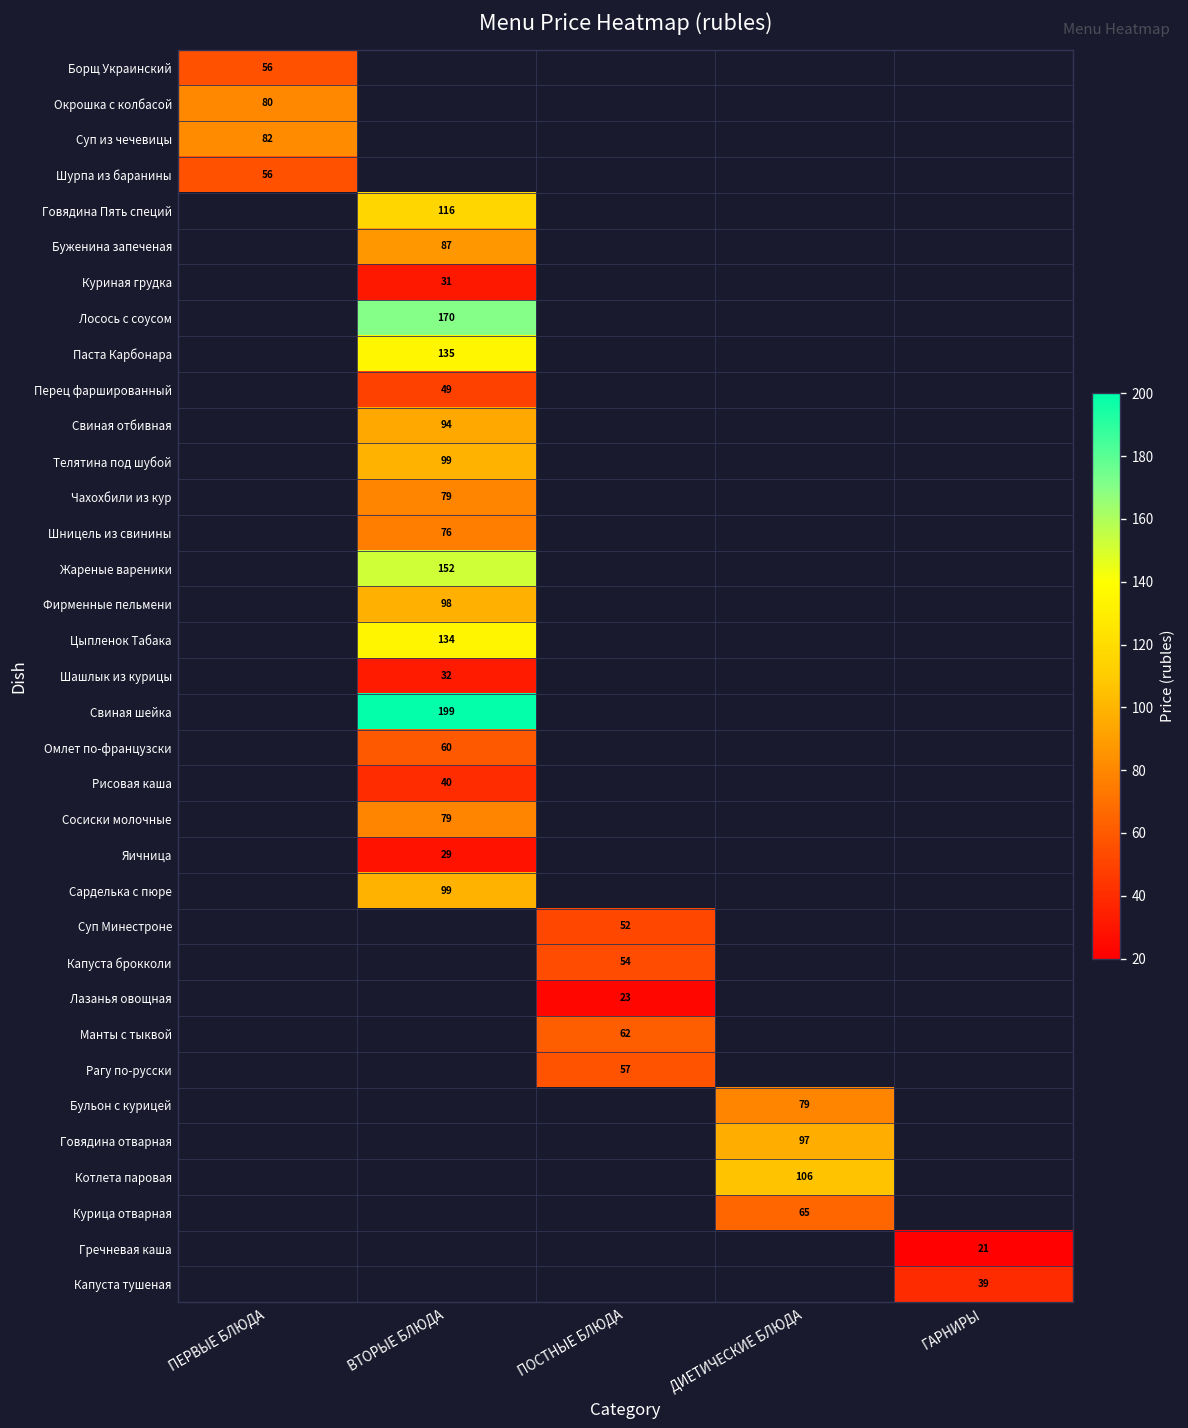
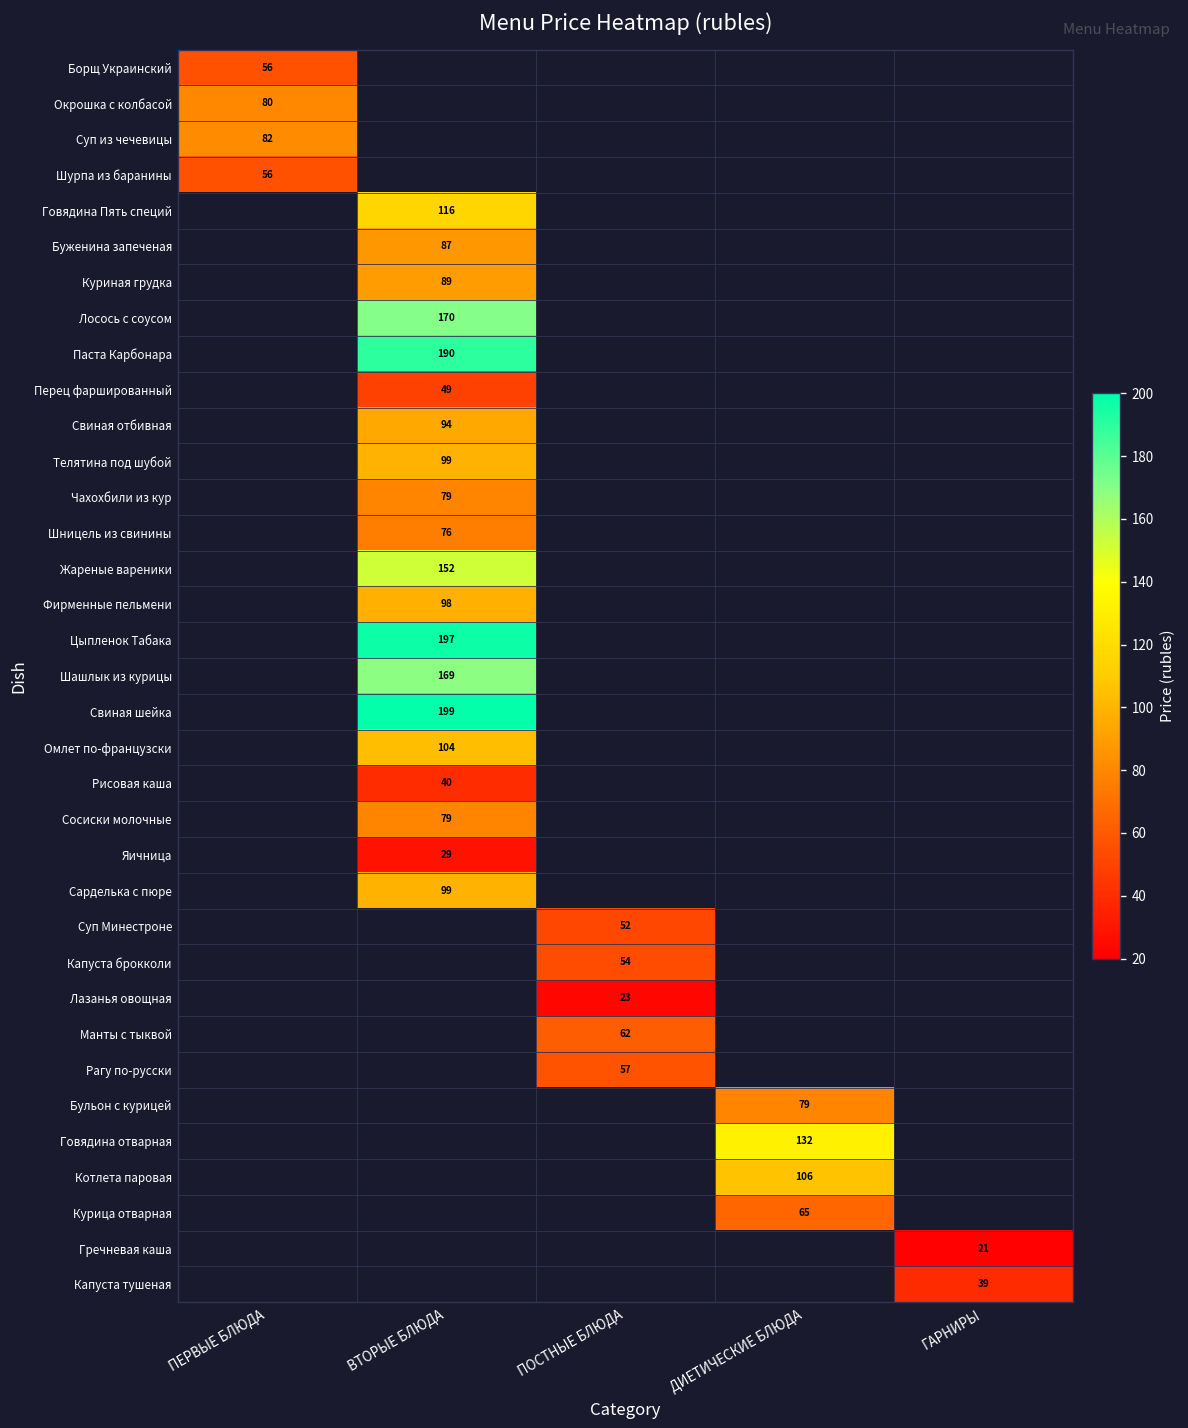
  {
    "Борщ Украинский": {
      "ПЕРВЫЕ БЛЮДА": 56
    },
    "Окрошка с колбасой": {
      "ПЕРВЫЕ БЛЮДА": 80
    },
    "Суп из чечевицы": {
      "ПЕРВЫЕ БЛЮДА": 82
    },
    "Шурпа из баранины": {
      "ПЕРВЫЕ БЛЮДА": 56
    },
    "Говядина Пять специй": {
      "ВТОРЫЕ БЛЮДА": 116
    },
    "Буженина запеченая": {
      "ВТОРЫЕ БЛЮДА": 87
    },
    "Куриная грудка": {
-     "ВТОРЫЕ БЛЮДА": 31
+     "ВТОРЫЕ БЛЮДА": 89
    },
    "Лосось с соусом": {
      "ВТОРЫЕ БЛЮДА": 170
    },
    "Паста Карбонара": {
-     "ВТОРЫЕ БЛЮДА": 135
+     "ВТОРЫЕ БЛЮДА": 190
    },
    "Перец фаршированный": {
      "ВТОРЫЕ БЛЮДА": 49
    },
    "Свиная отбивная": {
      "ВТОРЫЕ БЛЮДА": 94
    },
    "Телятина под шубой": {
      "ВТОРЫЕ БЛЮДА": 99
    },
    "Чахохбили из кур": {
      "ВТОРЫЕ БЛЮДА": 79
    },
    "Шницель из свинины": {
      "ВТОРЫЕ БЛЮДА": 76
    },
    "Жареные вареники": {
      "ВТОРЫЕ БЛЮДА": 152
    },
    "Фирменные пельмени": {
      "ВТОРЫЕ БЛЮДА": 98
    },
    "Цыпленок Табака": {
-     "ВТОРЫЕ БЛЮДА": 134
+     "ВТОРЫЕ БЛЮДА": 197
    },
    "Шашлык из курицы": {
-     "ВТОРЫЕ БЛЮДА": 32
+     "ВТОРЫЕ БЛЮДА": 169
    },
    "Свиная шейка": {
      "ВТОРЫЕ БЛЮДА": 199
    },
    "Омлет по-французски": {
-     "ВТОРЫЕ БЛЮДА": 60
+     "ВТОРЫЕ БЛЮДА": 104
    },
    "Рисовая каша": {
      "ВТОРЫЕ БЛЮДА": 40
    },
    "Сосиски молочные": {
      "ВТОРЫЕ БЛЮДА": 79
    },
    "Яичница": {
      "ВТОРЫЕ БЛЮДА": 29
    },
    "Сарделька с пюре": {
      "ВТОРЫЕ БЛЮДА": 99
    },
    "Суп Минестроне": {
      "ПОСТНЫЕ БЛЮДА": 52
    },
    "Капуста брокколи": {
      "ПОСТНЫЕ БЛЮДА": 54
    },
    "Лазанья овощная": {
      "ПОСТНЫЕ БЛЮДА": 23
    },
    "Манты с тыквой": {
      "ПОСТНЫЕ БЛЮДА": 62
    },
    "Рагу по-русски": {
      "ПОСТНЫЕ БЛЮДА": 57
    },
    "Бульон с курицей": {
      "ДИЕТИЧЕСКИЕ БЛЮДА": 79
    },
    "Говядина отварная": {
-     "ДИЕТИЧЕСКИЕ БЛЮДА": 97
+     "ДИЕТИЧЕСКИЕ БЛЮДА": 132
    },
    "Котлета паровая": {
      "ДИЕТИЧЕСКИЕ БЛЮДА": 106
    },
    "Курица отварная": {
      "ДИЕТИЧЕСКИЕ БЛЮДА": 65
    },
    "Гречневая каша": {
      "ГАРНИРЫ": 21
    },
    "Капуста тушеная": {
      "ГАРНИРЫ": 39
    }
  }
